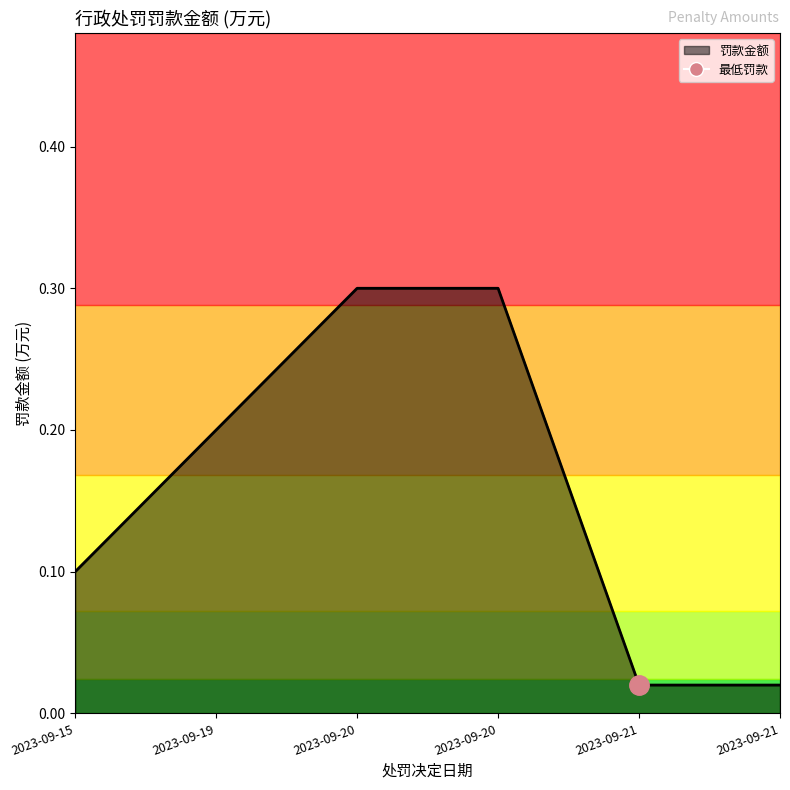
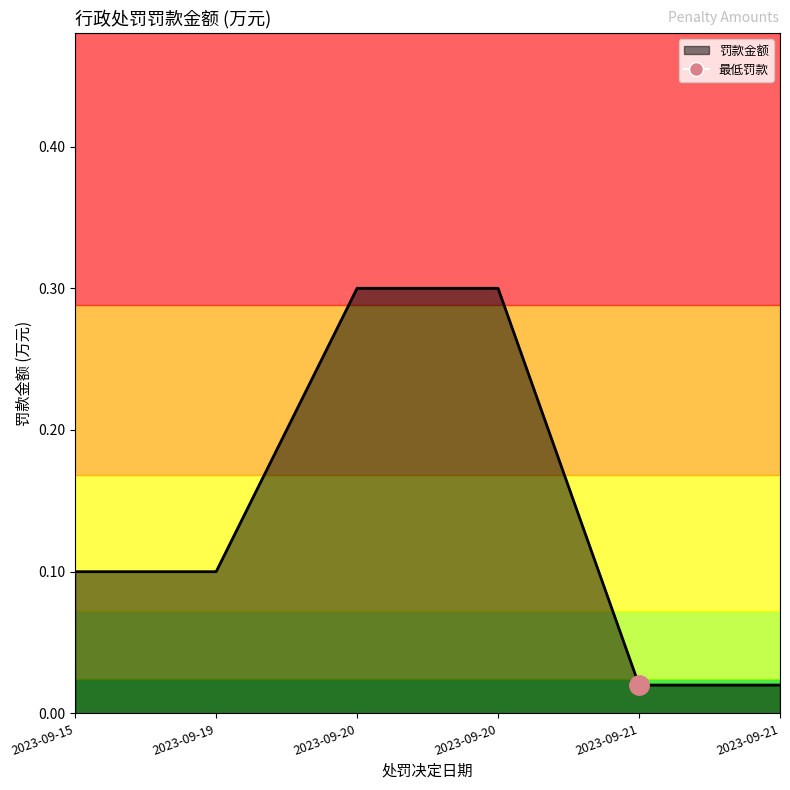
  {
    "罚款金额": {
      "2023-09-15": 0.1,
-     "2023-09-19": 0.2
+     "2023-09-19": 0.1
    }
  }
